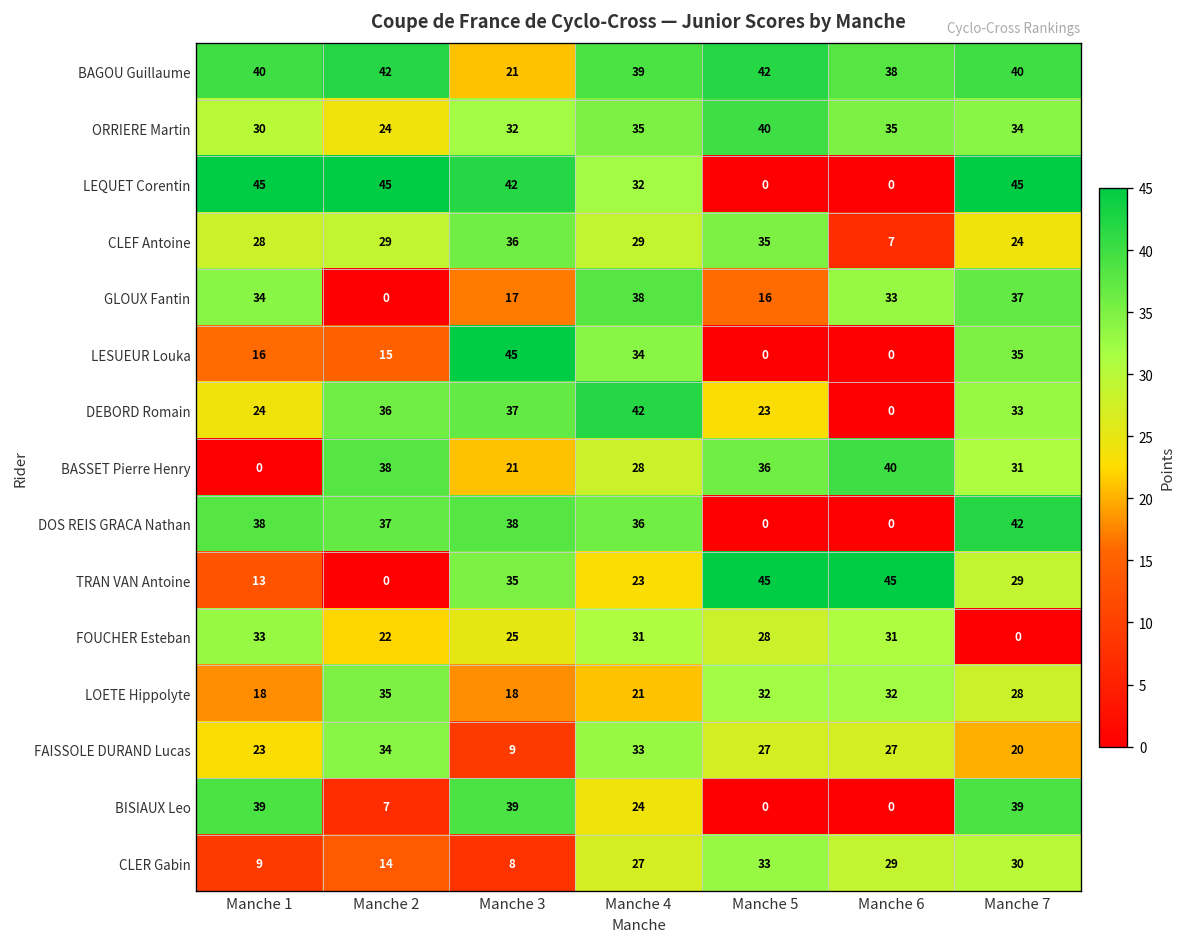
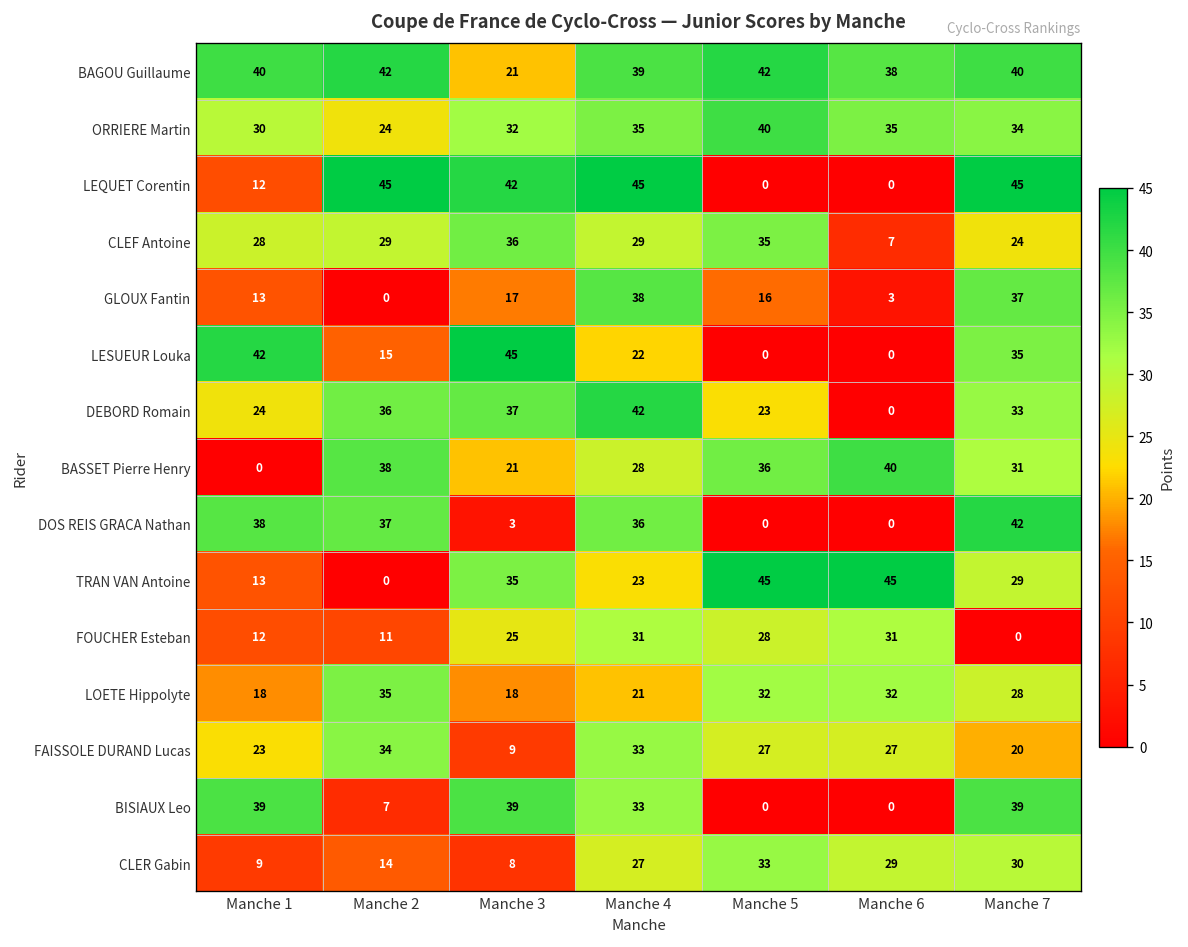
  {
    "BAGOU Guillaume": {
      "Manche 1": 40,
      "Manche 2": 42,
      "Manche 3": 21,
      "Manche 4": 39,
      "Manche 5": 42,
      "Manche 6": 38,
      "Manche 7": 40
    },
    "ORRIERE Martin": {
      "Manche 1": 30,
      "Manche 2": 24,
      "Manche 3": 32,
      "Manche 4": 35,
      "Manche 5": 40,
      "Manche 6": 35,
      "Manche 7": 34
    },
    "LEQUET Corentin": {
-     "Manche 1": 45,
+     "Manche 1": 12,
      "Manche 2": 45,
      "Manche 3": 42,
-     "Manche 4": 32,
+     "Manche 4": 45,
      "Manche 5": 0,
      "Manche 6": 0,
      "Manche 7": 45
    },
    "CLEF Antoine": {
      "Manche 1": 28,
      "Manche 2": 29,
      "Manche 3": 36,
      "Manche 4": 29,
      "Manche 5": 35,
      "Manche 6": 7,
      "Manche 7": 24
    },
    "GLOUX Fantin": {
-     "Manche 1": 34,
+     "Manche 1": 13,
      "Manche 2": 0,
      "Manche 3": 17,
      "Manche 4": 38,
      "Manche 5": 16,
-     "Manche 6": 33,
+     "Manche 6": 3,
      "Manche 7": 37
    },
    "LESUEUR Louka": {
-     "Manche 1": 16,
+     "Manche 1": 42,
      "Manche 2": 15,
      "Manche 3": 45,
-     "Manche 4": 34,
+     "Manche 4": 22,
      "Manche 5": 0,
      "Manche 6": 0,
      "Manche 7": 35
    },
    "DEBORD Romain": {
      "Manche 1": 24,
      "Manche 2": 36,
      "Manche 3": 37,
      "Manche 4": 42,
      "Manche 5": 23,
      "Manche 6": 0,
      "Manche 7": 33
    },
    "BASSET Pierre Henry": {
      "Manche 1": 0,
      "Manche 2": 38,
      "Manche 3": 21,
      "Manche 4": 28,
      "Manche 5": 36,
      "Manche 6": 40,
      "Manche 7": 31
    },
    "DOS REIS GRACA Nathan": {
      "Manche 1": 38,
      "Manche 2": 37,
-     "Manche 3": 38,
+     "Manche 3": 3,
      "Manche 4": 36,
      "Manche 5": 0,
      "Manche 6": 0,
      "Manche 7": 42
    },
    "TRAN VAN Antoine": {
      "Manche 1": 13,
      "Manche 2": 0,
      "Manche 3": 35,
      "Manche 4": 23,
      "Manche 5": 45,
      "Manche 6": 45,
      "Manche 7": 29
    },
    "FOUCHER Esteban": {
-     "Manche 1": 33,
-     "Manche 2": 22,
+     "Manche 1": 12,
+     "Manche 2": 11,
      "Manche 3": 25,
      "Manche 4": 31,
      "Manche 5": 28,
      "Manche 6": 31,
      "Manche 7": 0
    },
    "LOETE Hippolyte": {
      "Manche 1": 18,
      "Manche 2": 35,
      "Manche 3": 18,
      "Manche 4": 21,
      "Manche 5": 32,
      "Manche 6": 32,
      "Manche 7": 28
    },
    "FAISSOLE DURAND Lucas": {
      "Manche 1": 23,
      "Manche 2": 34,
      "Manche 3": 9,
      "Manche 4": 33,
      "Manche 5": 27,
      "Manche 6": 27,
      "Manche 7": 20
    },
    "BISIAUX Leo": {
      "Manche 1": 39,
      "Manche 2": 7,
      "Manche 3": 39,
-     "Manche 4": 24,
+     "Manche 4": 33,
      "Manche 5": 0,
      "Manche 6": 0,
      "Manche 7": 39
    },
    "CLER Gabin": {
      "Manche 1": 9,
      "Manche 2": 14,
      "Manche 3": 8,
      "Manche 4": 27,
      "Manche 5": 33,
      "Manche 6": 29,
      "Manche 7": 30
    }
  }
